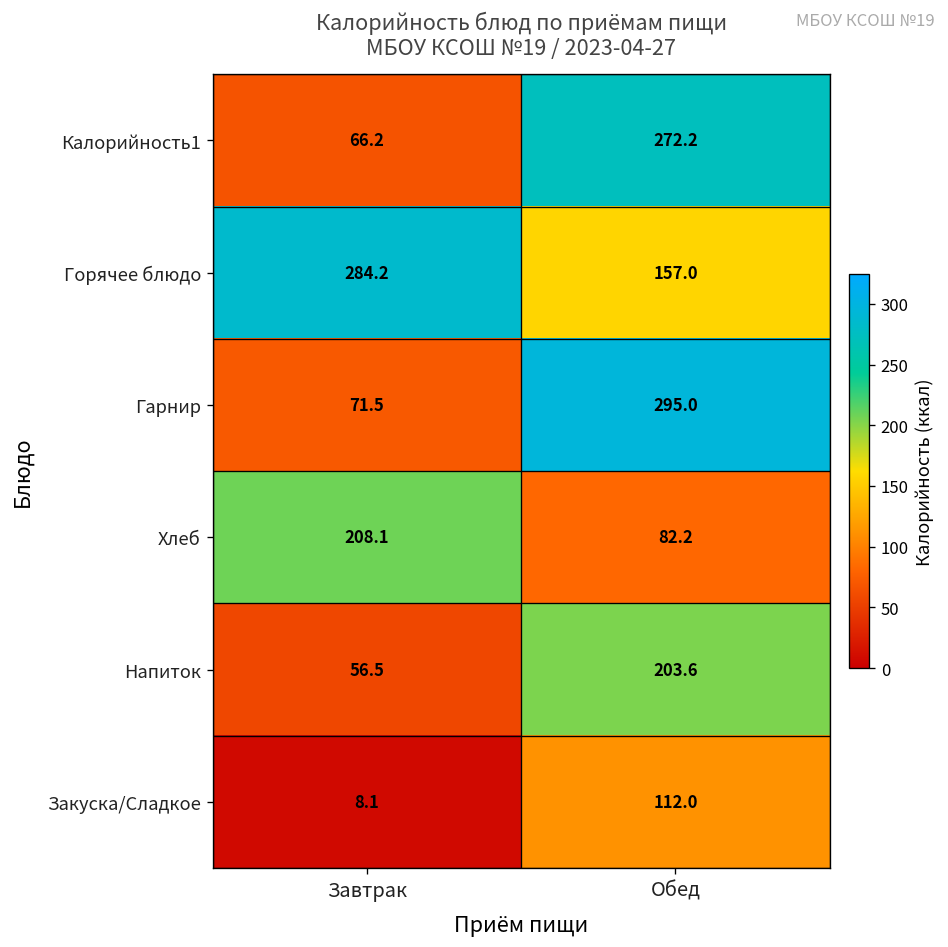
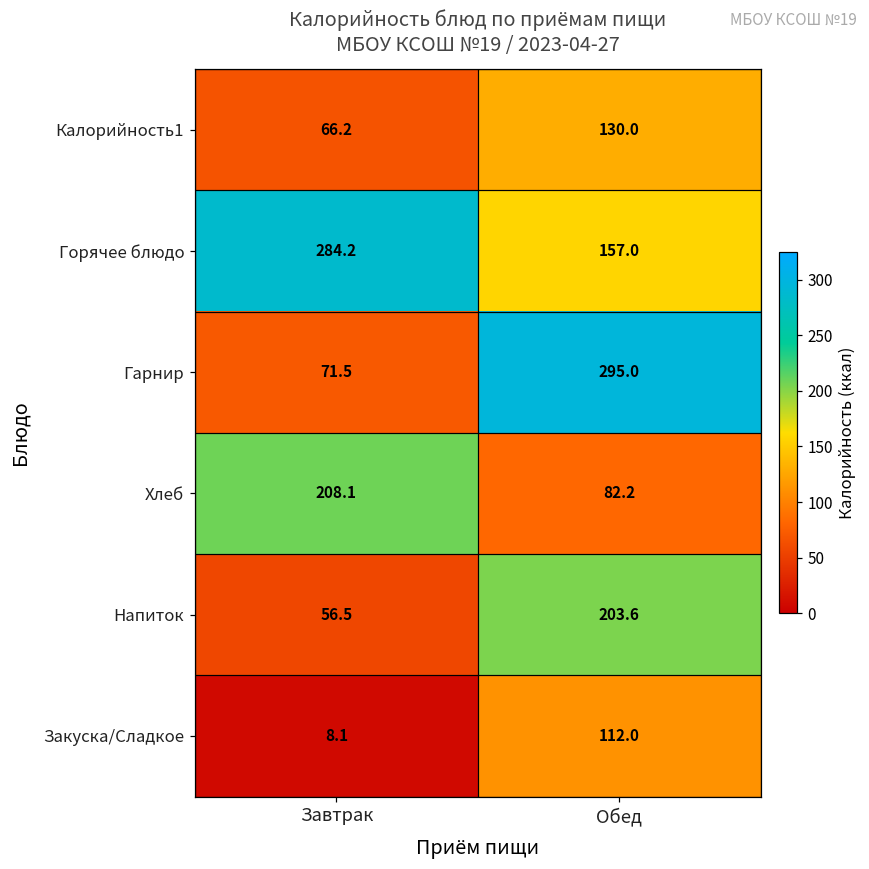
  {
    "Калорийность1": {
      "Завтрак": 66.2,
-     "Обед": 272.2
+     "Обед": 130.0
    },
    "Горячее блюдо": {
      "Завтрак": 284.2,
      "Обед": 157.0
    },
    "Гарнир": {
      "Завтрак": 71.5,
      "Обед": 295.0
    },
    "Хлеб": {
      "Завтрак": 208.1,
      "Обед": 82.2
    },
    "Напиток": {
      "Завтрак": 56.5,
      "Обед": 203.6
    },
    "Закуска/Сладкое": {
      "Завтрак": 8.1,
      "Обед": 112.0
    }
  }
